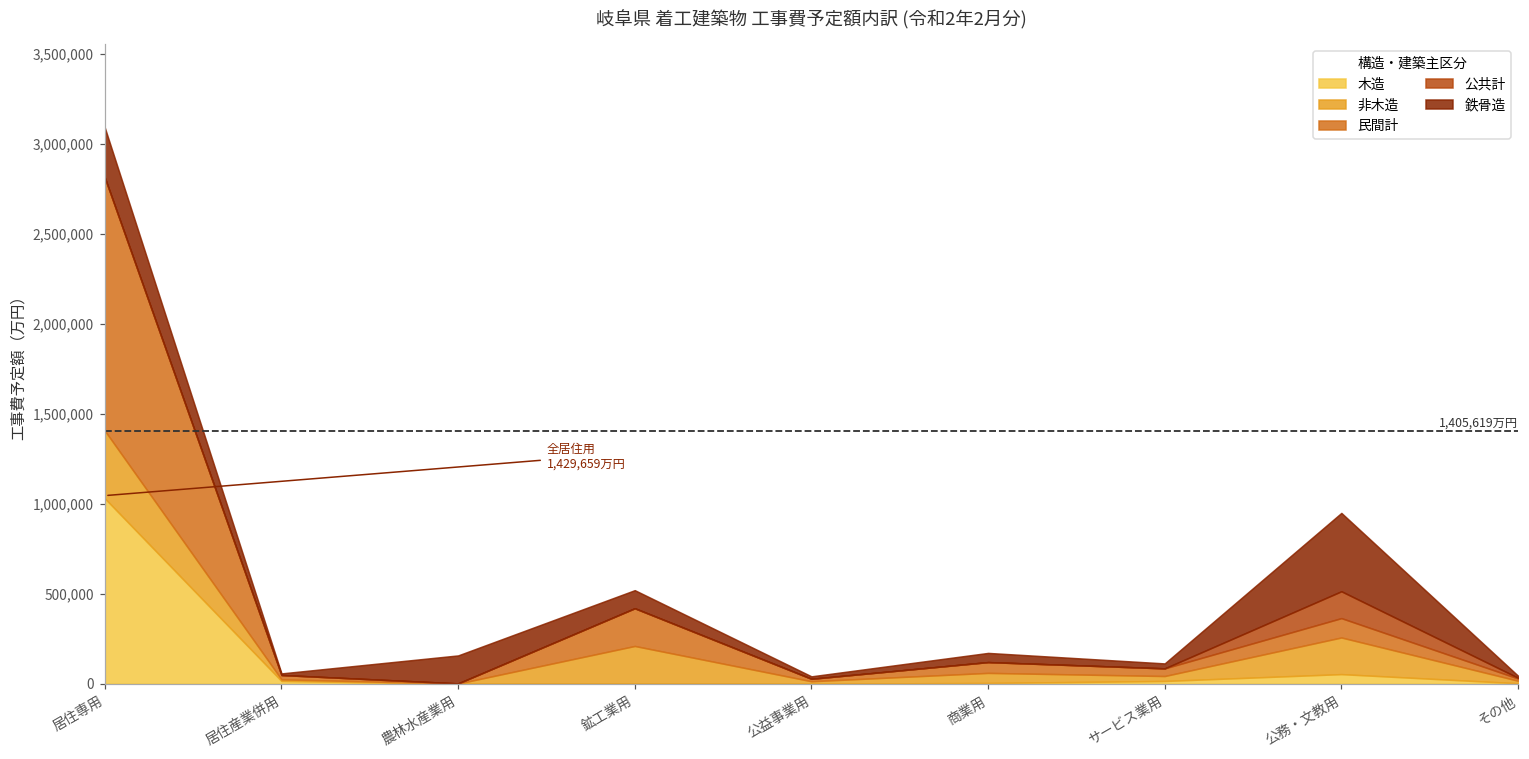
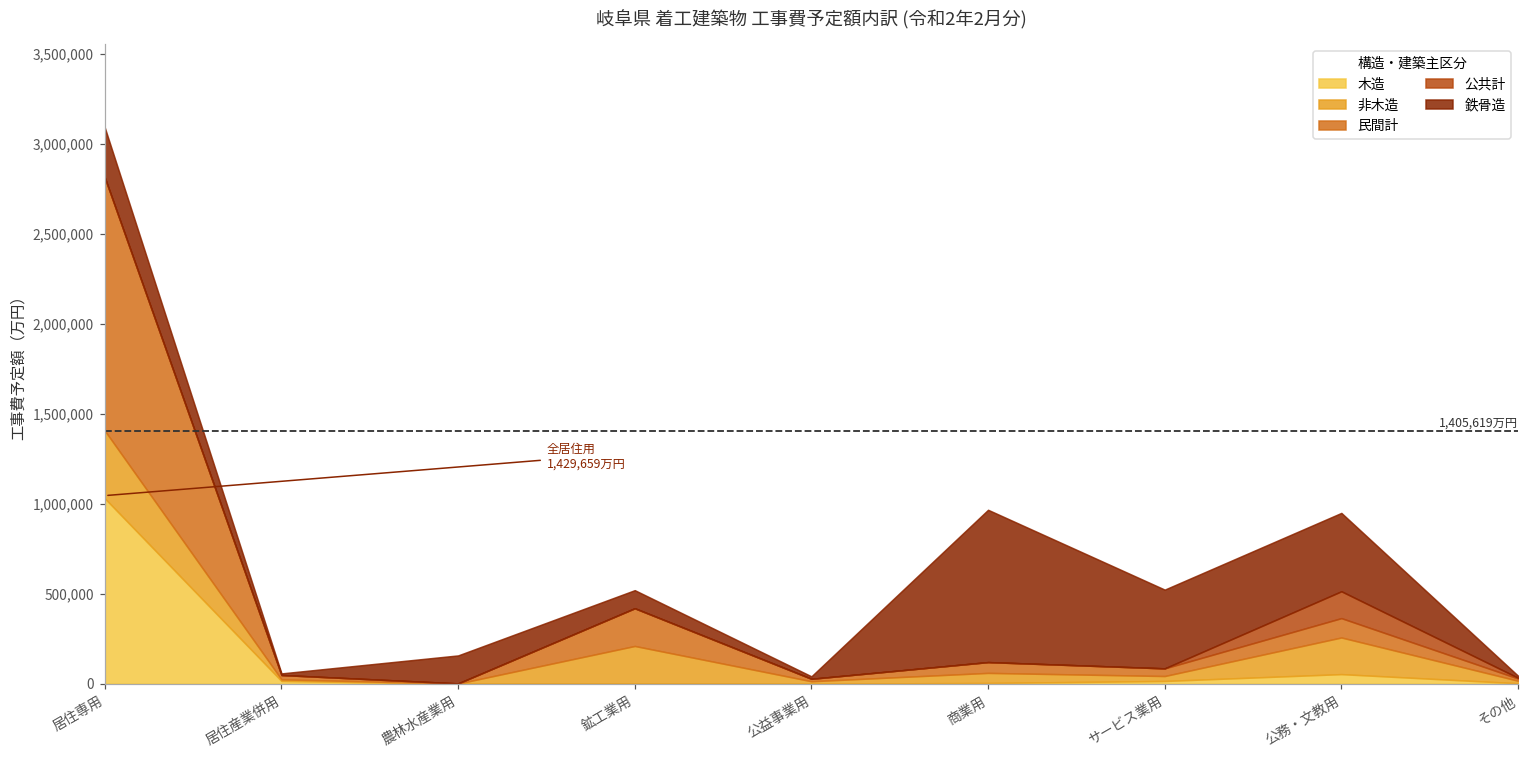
  {
    "鉄骨造": {
      "居住専用": "280,000",
      "農林水産業用": "160,000",
      "鉱工業用": "100,000",
-     "商業用": "50,000",
-     "サービス業用": "30,000",
+     "商業用": "850,000",
+     "サービス業用": "440,000",
      "公務・文教用": "440,000"
    }
  }
